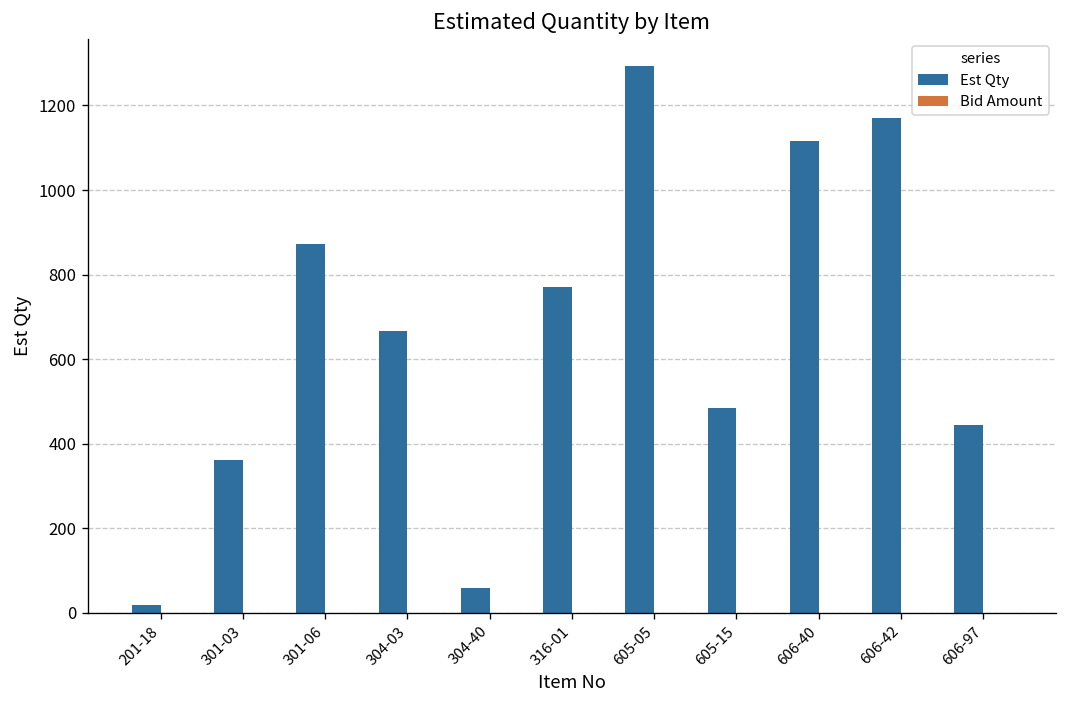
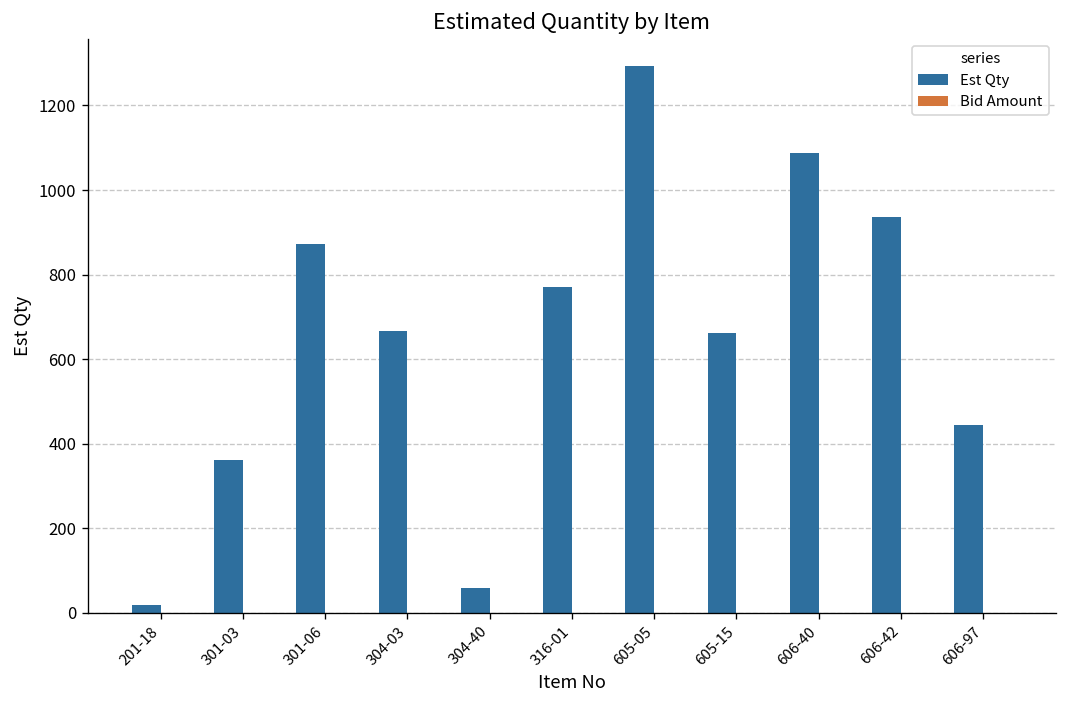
  {
    "Est Qty": {
      "201-18": 20,
      "301-03": 360,
      "301-06": 870,
      "304-03": 670,
      "304-40": 60,
      "316-01": 770,
      "605-05": 1290,
-     "605-15": 480,
-     "606-40": 1120,
-     "606-42": 1170,
+     "605-15": 660,
+     "606-40": 1090,
+     "606-42": 940,
      "606-97": 440
    },
    "Bid Amount": {
      "201-18": 0,
      "301-03": 0,
      "301-06": 0,
      "304-03": 0,
      "304-40": 0,
      "316-01": 0,
      "605-05": 0,
      "605-15": 0,
      "606-40": 0,
      "606-42": 0,
      "606-97": 0
    }
  }
